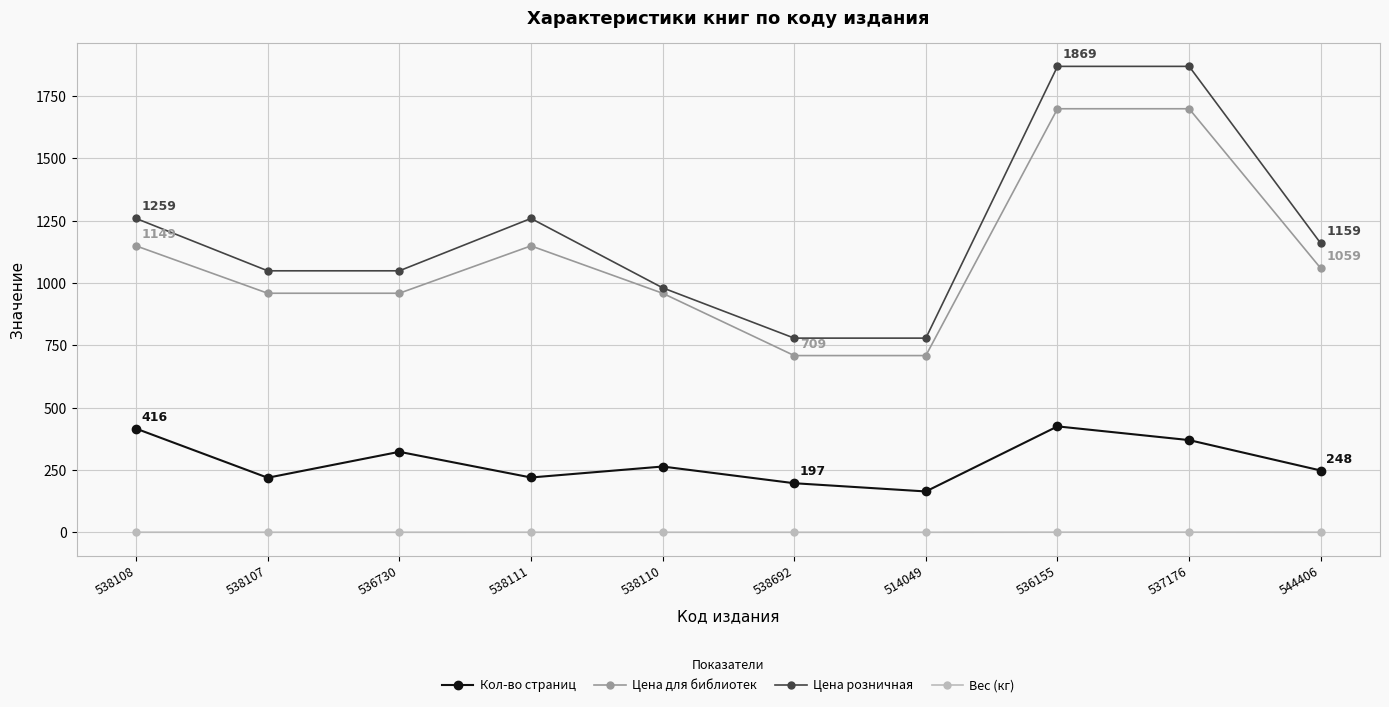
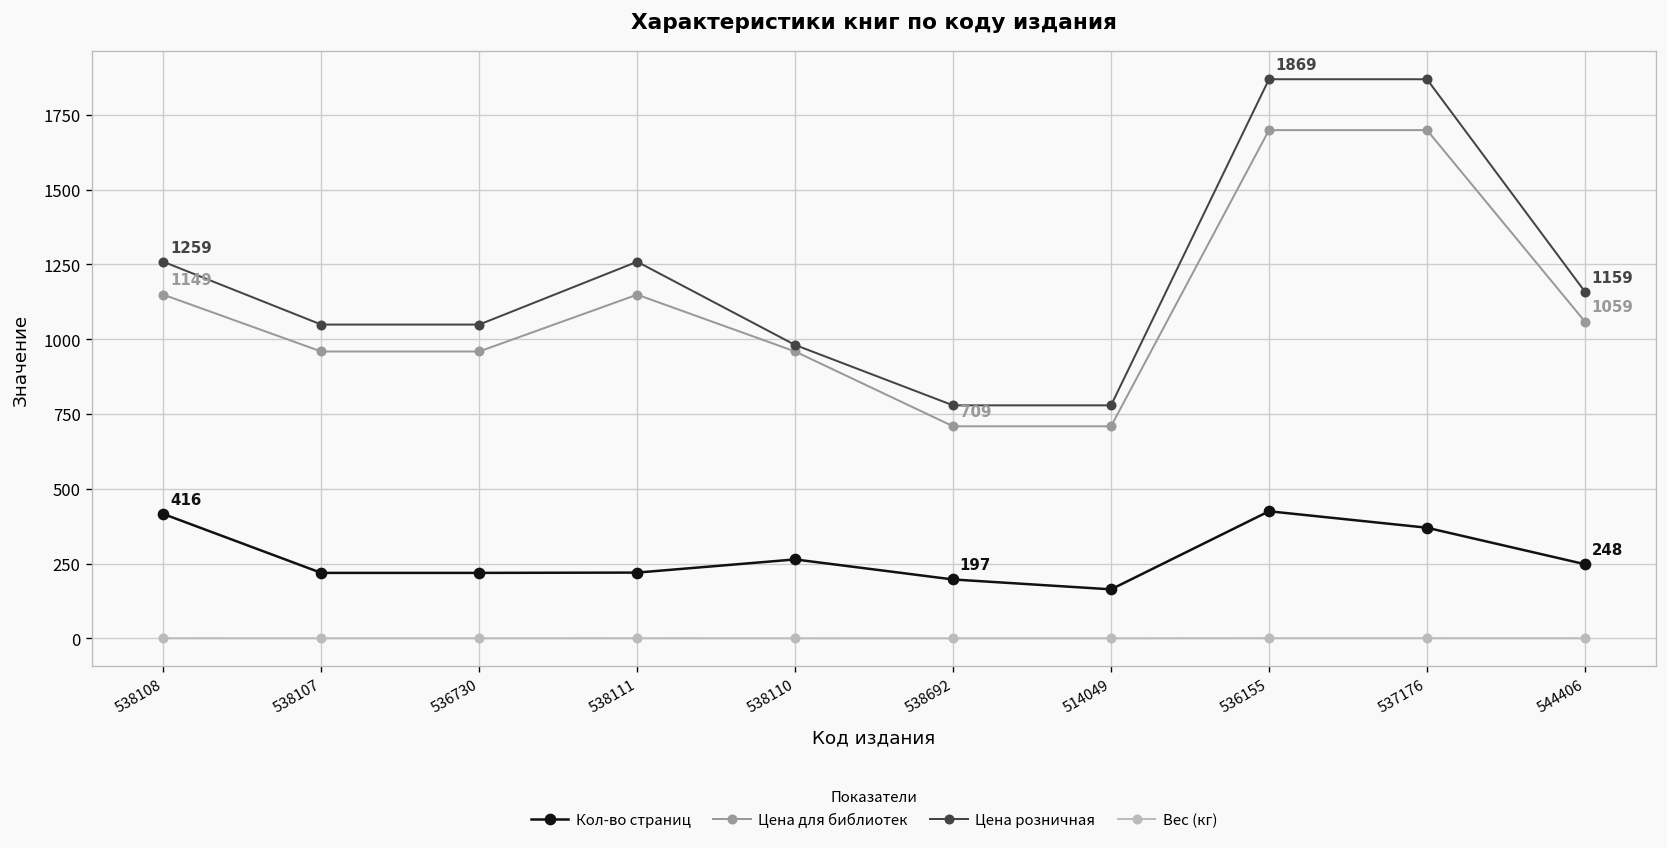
  {
    "Кол-во страниц": {
      "538107": 220,
-     "536730": 320,
+     "536730": 220,
      "538111": 220,
      "538110": 260,
      "514049": 160,
      "536155": 430,
      "537176": 370
    },
    "Цена розничная": {
      "538108": 1259,
      "536155": 1869,
      "544406": 1159
    }
  }
